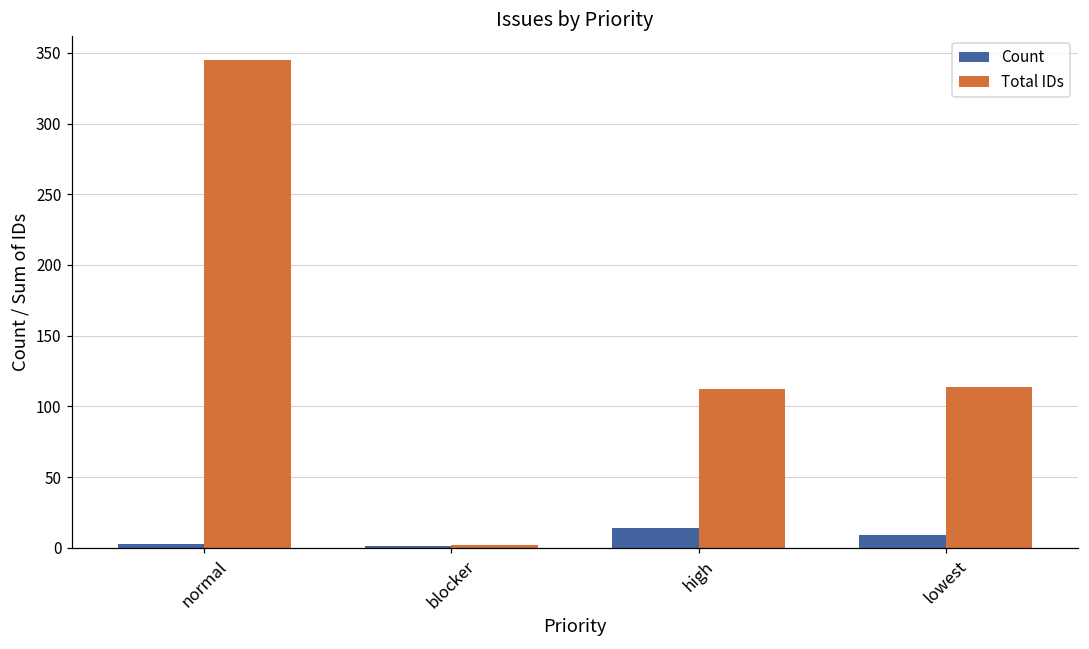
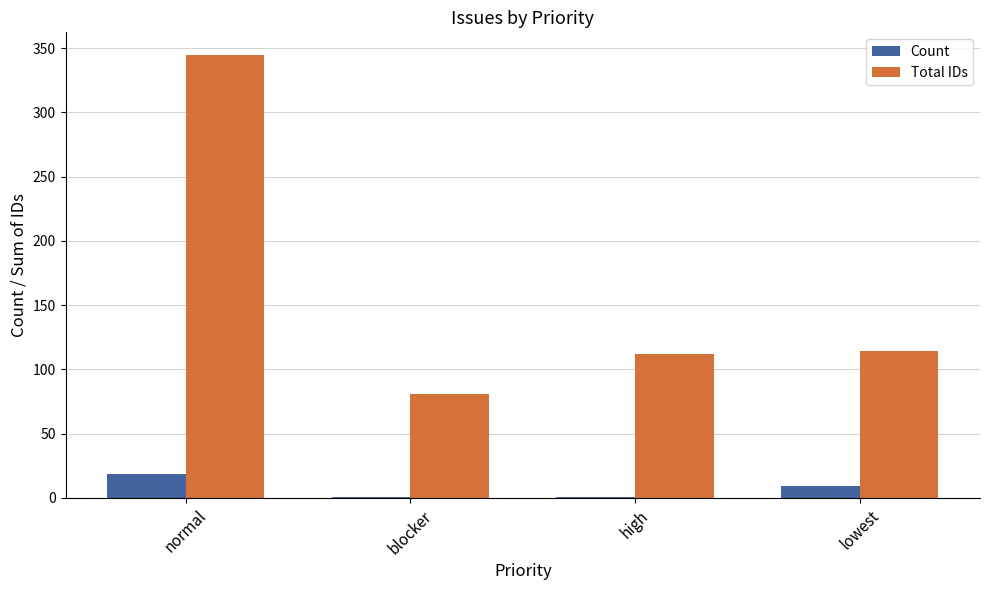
  {
    "Count": {
-     "normal": 3,
-     "high": 14,
+     "normal": 19,
+     "high": 1,
      "lowest": 9
    },
    "Total IDs": {
      "normal": 345,
-     "blocker": 2,
+     "blocker": 81,
      "high": 112,
      "lowest": 114
    }
  }
